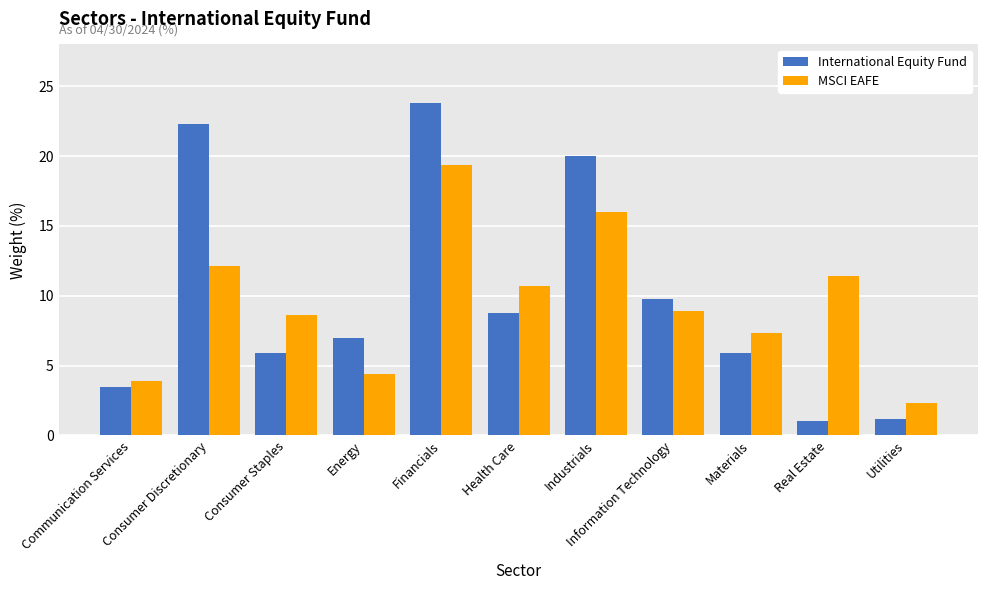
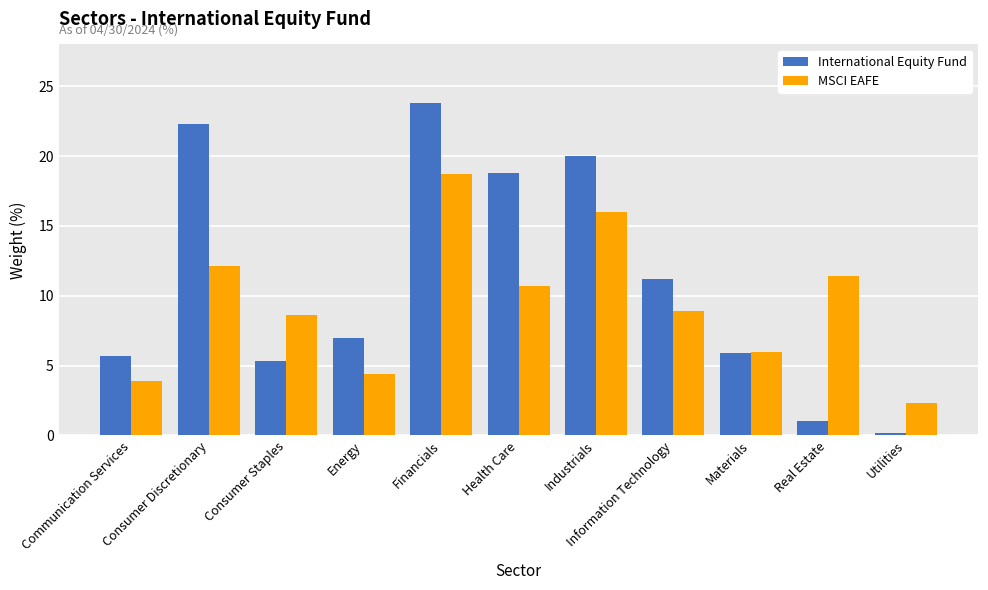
  {
    "International Equity Fund": {
-     "Communication Services": 3.5,
+     "Communication Services": 5.7,
      "Consumer Discretionary": 22.3,
-     "Consumer Staples": 5.9,
+     "Consumer Staples": 5.3,
      "Energy": 7.0,
      "Financials": 23.8,
-     "Health Care": 8.8,
+     "Health Care": 18.8,
      "Industrials": 20.0,
-     "Information Technology": 9.8,
+     "Information Technology": 11.2,
      "Materials": 5.9,
      "Real Estate": 1.0,
-     "Utilities": 1.2
+     "Utilities": 0.2
    },
    "MSCI EAFE": {
      "Communication Services": 3.9,
      "Consumer Discretionary": 12.1,
      "Consumer Staples": 8.6,
      "Energy": 4.4,
-     "Financials": 19.4,
+     "Financials": 18.7,
      "Health Care": 10.7,
      "Industrials": 16.0,
      "Information Technology": 8.9,
-     "Materials": 7.3,
+     "Materials": 6.0,
      "Real Estate": 11.4,
      "Utilities": 2.3
    }
  }
